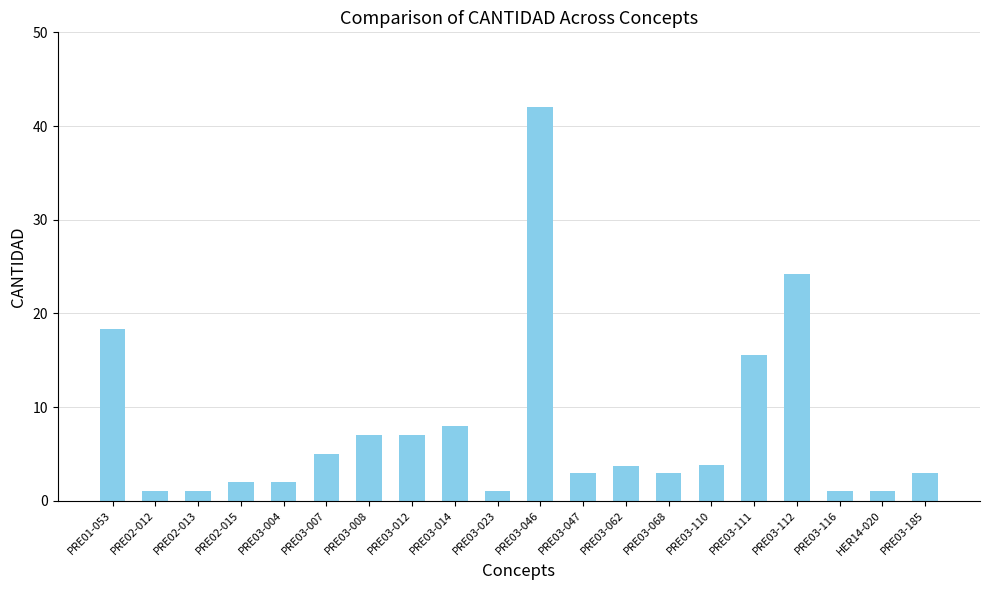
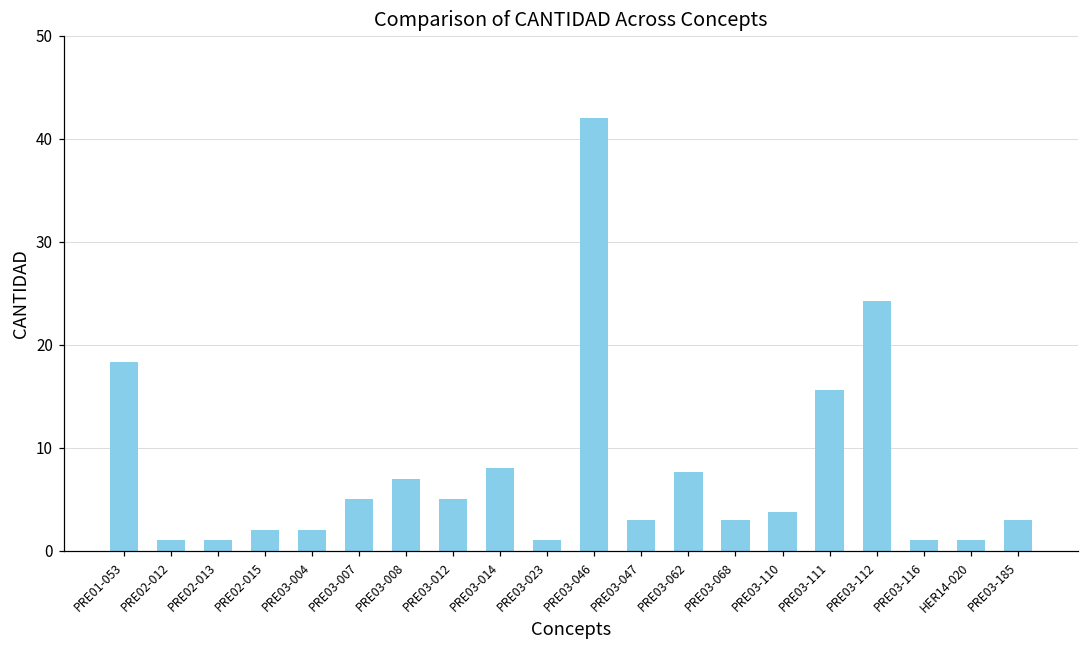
  {
    "PRE01-053": 18,
    "PRE02-012": 1,
    "PRE02-013": 1,
    "PRE02-015": 2,
    "PRE03-004": 2,
    "PRE03-007": 5,
    "PRE03-008": 7,
-   "PRE03-012": 7,
+   "PRE03-012": 5,
    "PRE03-014": 8,
    "PRE03-023": 1,
    "PRE03-046": 42,
    "PRE03-047": 3,
-   "PRE03-062": 4,
+   "PRE03-062": 8,
    "PRE03-068": 3,
    "PRE03-110": 4,
    "PRE03-111": 16,
    "PRE03-112": 24,
    "PRE03-116": 1,
    "HER14-020": 1,
    "PRE03-185": 3
  }
